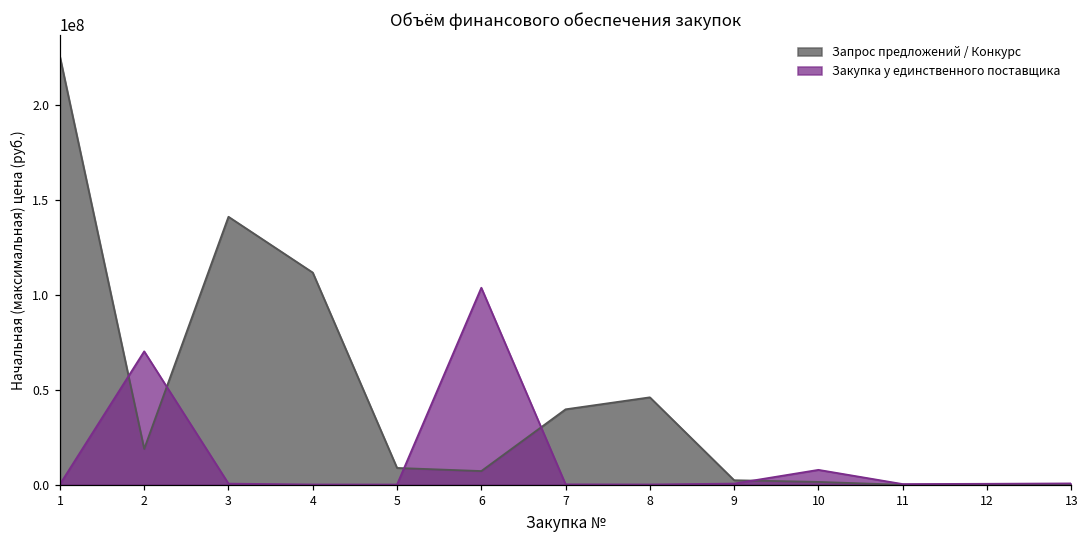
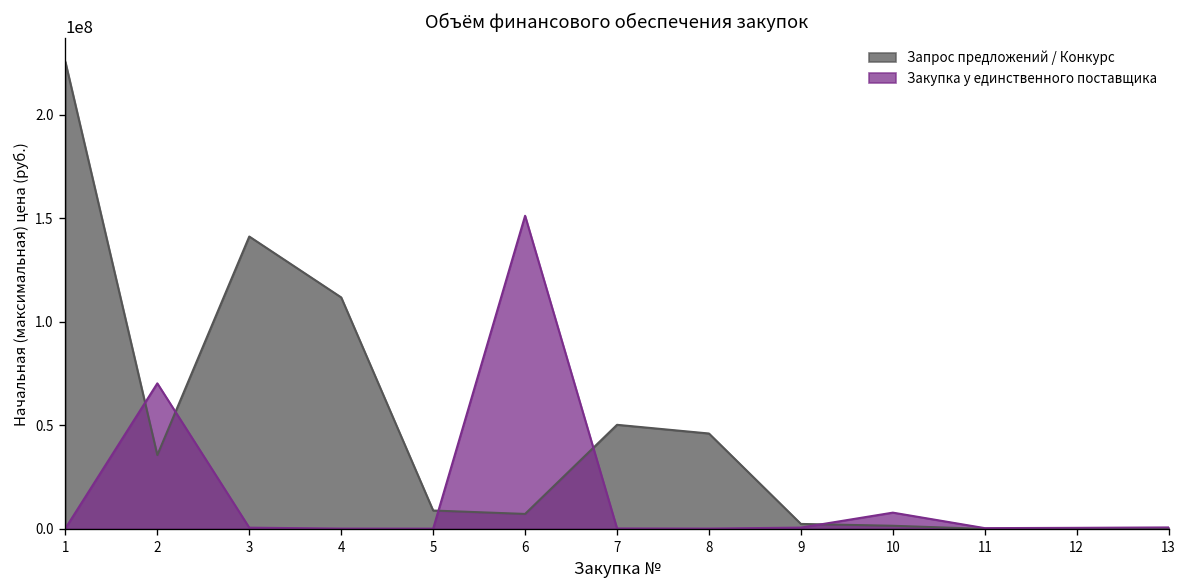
  {
    "Запрос предложений / Конкурс": {
      "1": 226000000,
-     "2": 19000000,
+     "2": 36000000,
      "3": 141000000,
      "4": 112000000,
      "5": 9000000,
      "6": 7000000,
-     "7": 40000000,
+     "7": 50000000,
      "8": 46000000,
      "9": 2000000,
      "10": 2000000
    },
    "Закупка у единственного поставщика": {
      "1": 0,
      "2": 70000000,
      "3": 1000000,
      "4": 0,
      "5": 0,
-     "6": 104000000,
+     "6": 151000000,
      "7": 0,
      "8": 0,
      "9": 1000000,
      "10": 8000000
    }
  }
